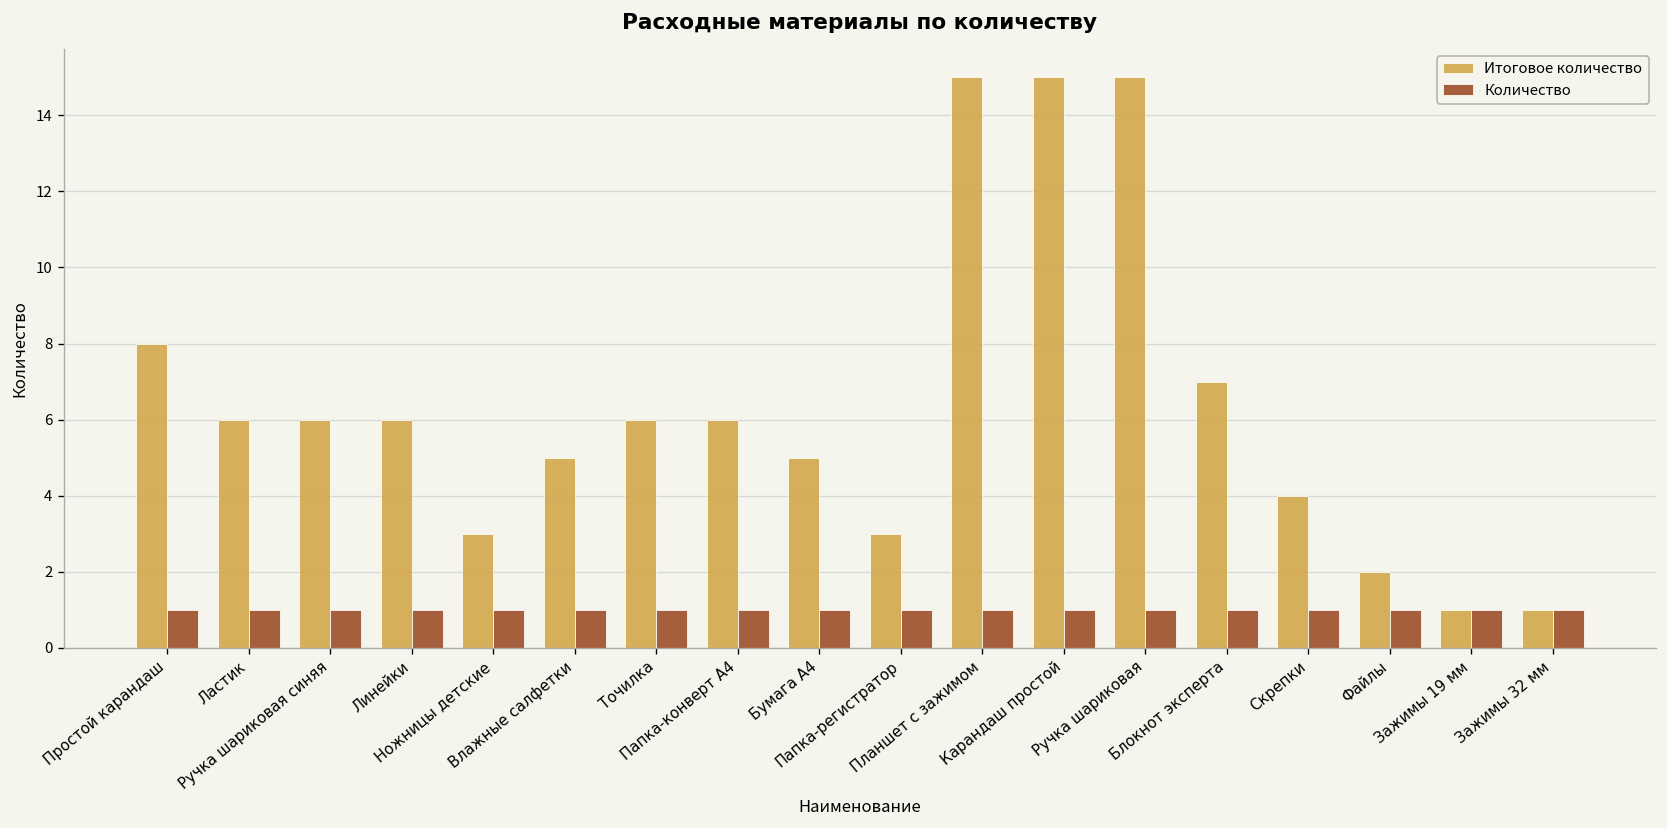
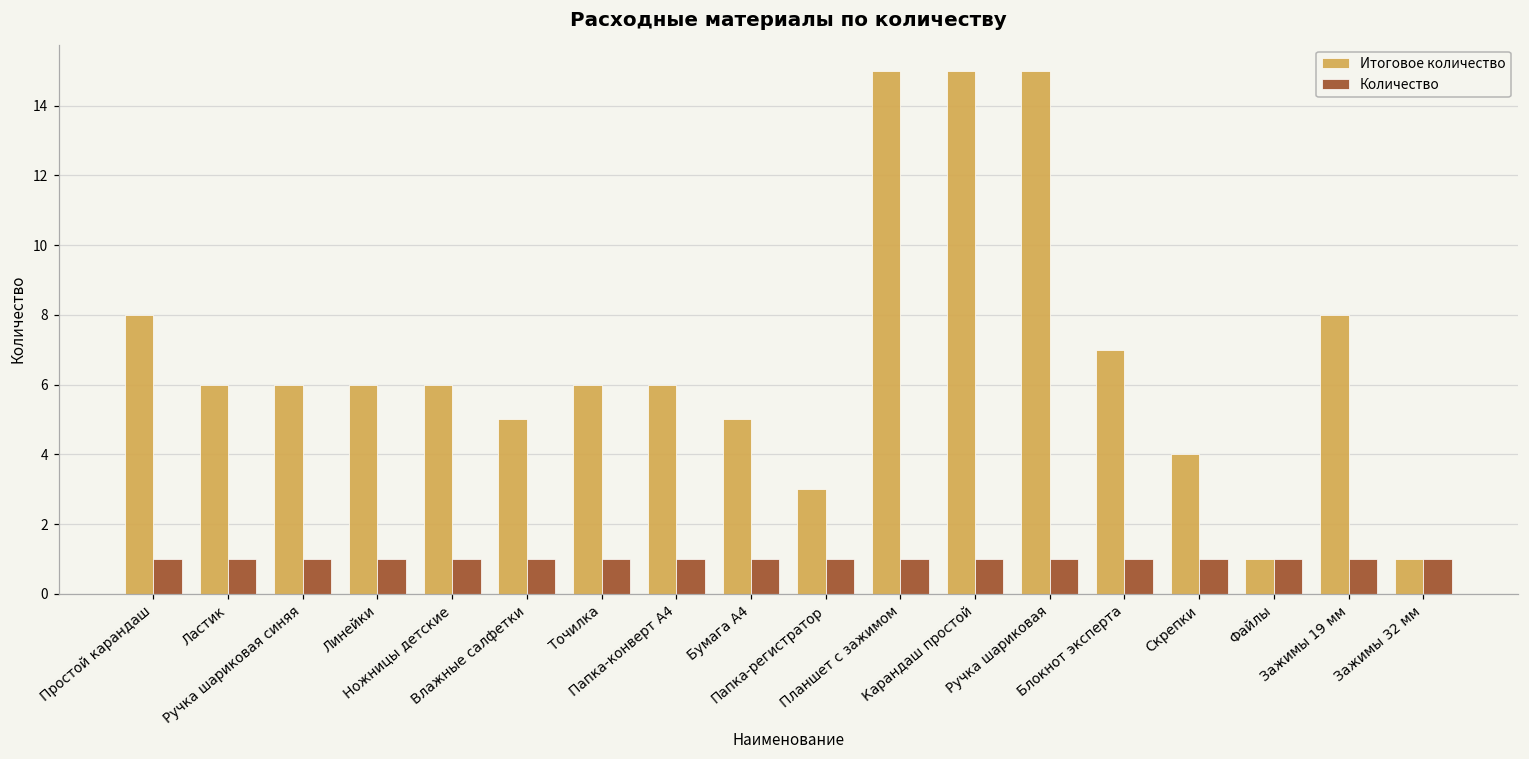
  {
    "Итоговое количество": {
      "Простой карандаш": 8,
      "Ластик": 6,
      "Ручка шариковая синяя": 6,
      "Линейки": 6,
-     "Ножницы детские": 3,
+     "Ножницы детские": 6,
      "Влажные салфетки": 5,
      "Точилка": 6,
      "Папка-конверт А4": 6,
      "Бумага А4": 5,
      "Папка-регистратор": 3,
      "Планшет с зажимом": 15,
      "Карандаш простой": 15,
      "Ручка шариковая": 15,
      "Блокнот эксперта": 7,
      "Скрепки": 4,
-     "Файлы": 2,
-     "Зажимы 19 мм": 1,
+     "Файлы": 1,
+     "Зажимы 19 мм": 8,
      "Зажимы 32 мм": 1
    },
    "Количество": {
      "Простой карандаш": 1,
      "Ластик": 1,
      "Ручка шариковая синяя": 1,
      "Линейки": 1,
      "Ножницы детские": 1,
      "Влажные салфетки": 1,
      "Точилка": 1,
      "Папка-конверт А4": 1,
      "Бумага А4": 1,
      "Папка-регистратор": 1,
      "Планшет с зажимом": 1,
      "Карандаш простой": 1,
      "Ручка шариковая": 1,
      "Блокнот эксперта": 1,
      "Скрепки": 1,
      "Файлы": 1,
      "Зажимы 19 мм": 1,
      "Зажимы 32 мм": 1
    }
  }
